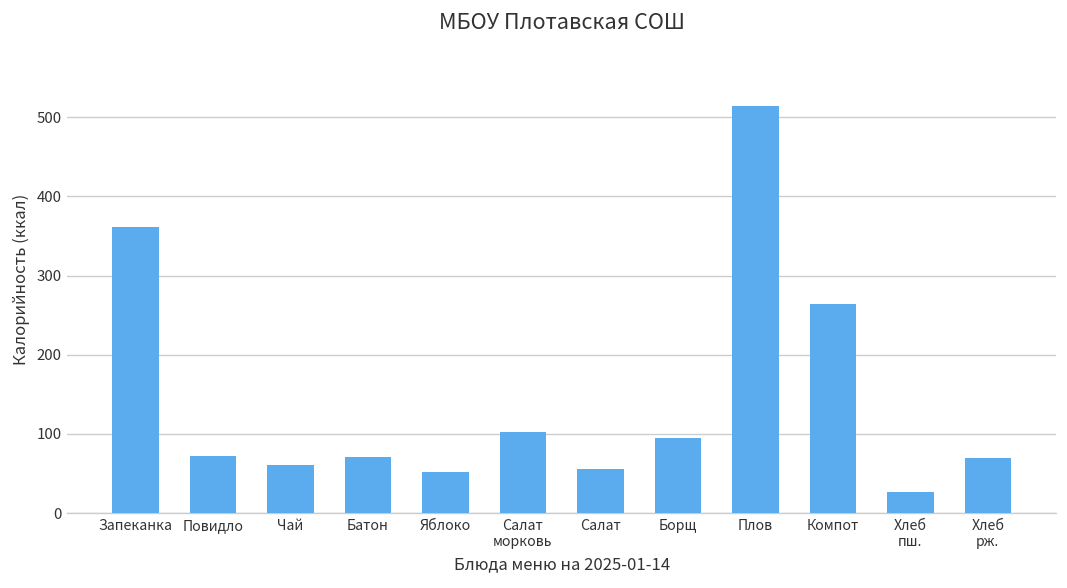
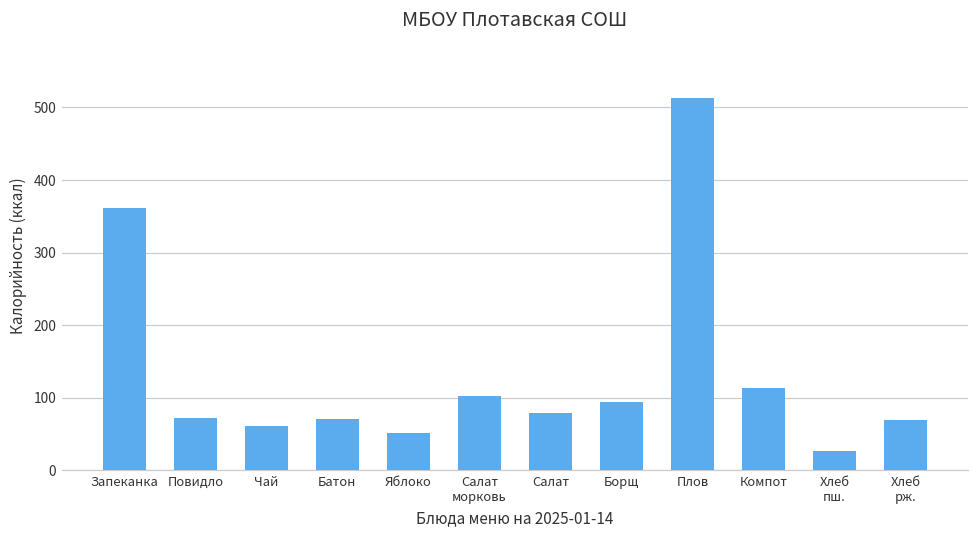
  {
    "Запеканка": 360,
    "Повидло": 70,
    "Чай": 60,
    "Батон": 70,
    "Яблоко": 50,
    "Салат морковь": 100,
-   "Салат": 60,
+   "Салат": 80,
    "Борщ": 90,
    "Плов": 510,
-   "Компот": 260,
+   "Компот": 110,
    "Хлеб пш.": 30,
    "Хлеб рж.": 70
  }
